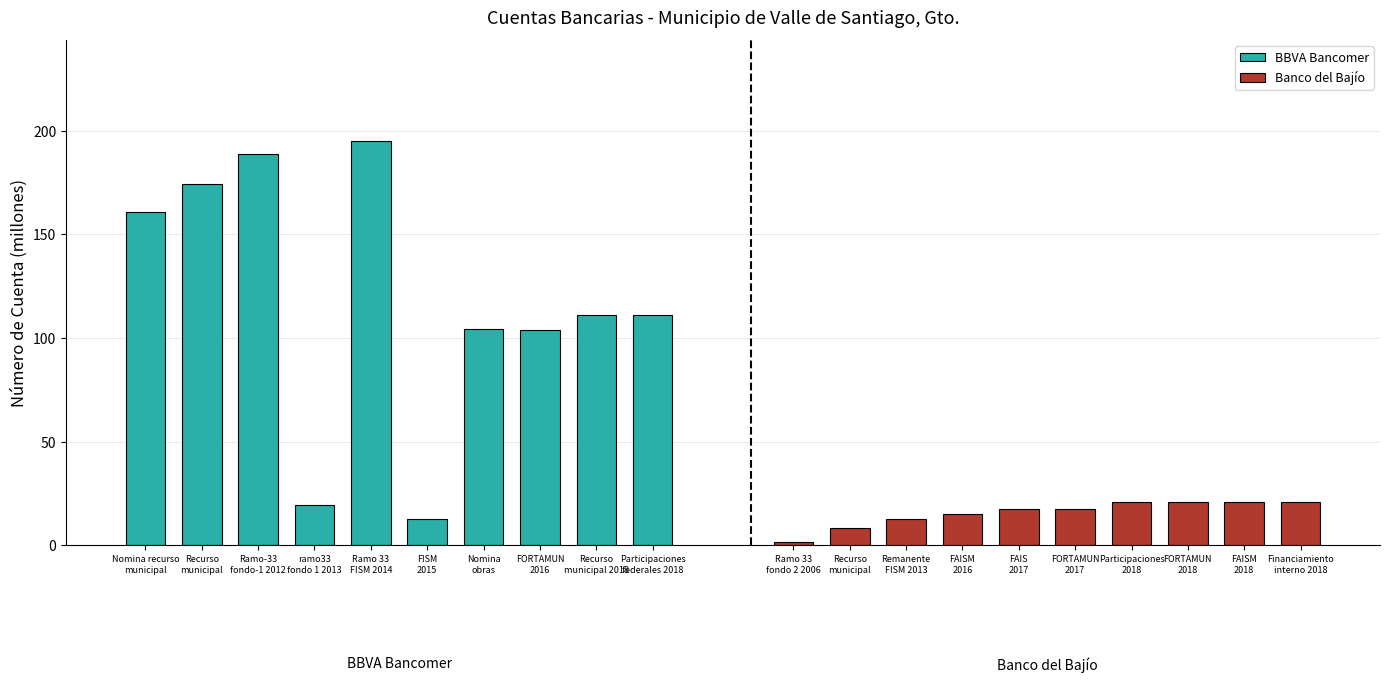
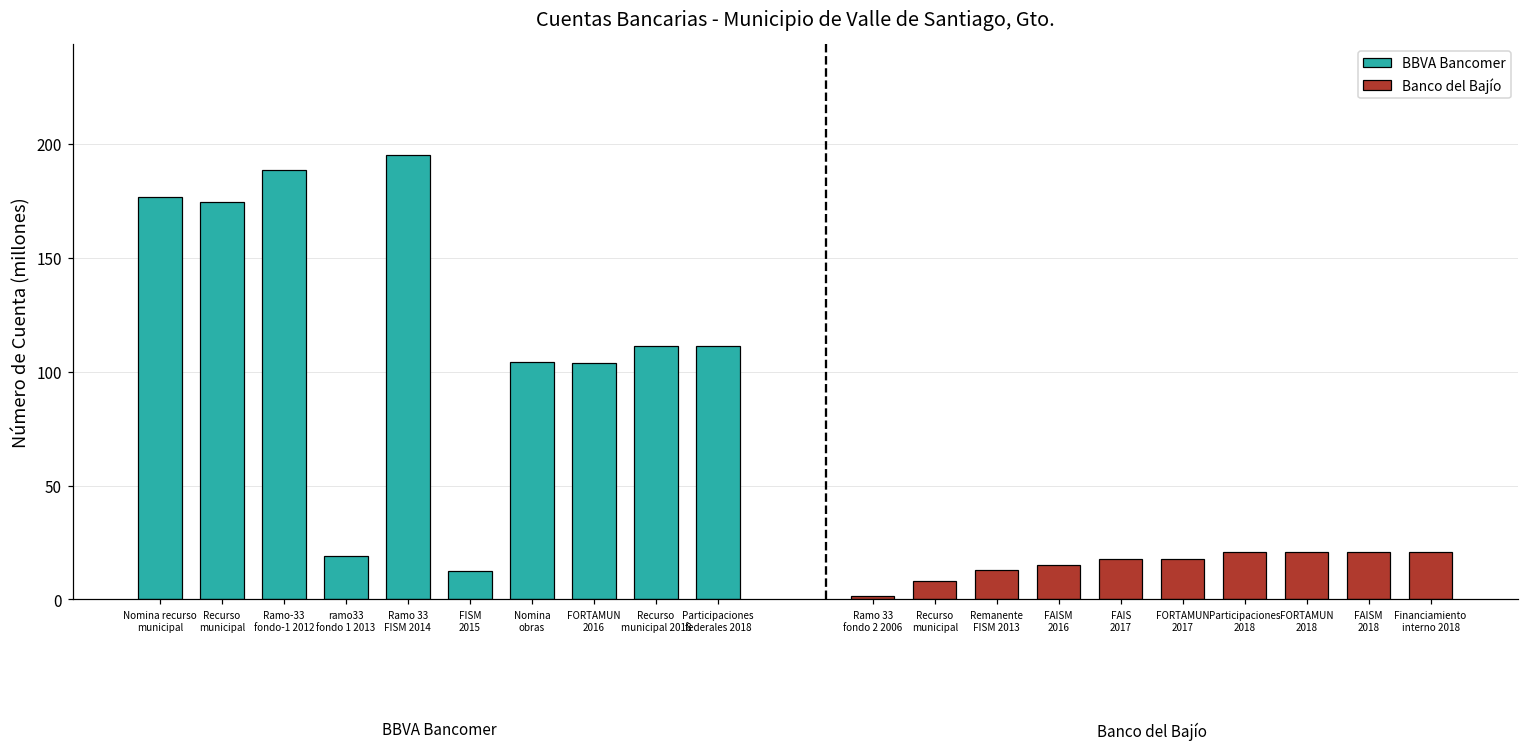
  {
    "BBVA Bancomer": {
-     "Nomina recurso municipal": 161,
+     "Nomina recurso municipal": 177,
      "Recurso municipal": 174,
      "Ramo-33 fondo-1 2012": 189,
      "ramo33 fondo 1 2013": 19,
      "Ramo 33 FISM 2014": 195,
      "FISM 2015": 13,
      "Nomina obras": 104,
      "FORTAMUN 2016": 104,
      "Recurso municipal 2018": 111,
      "Participaciones federales 2018": 111
    },
    "Banco del Bajío": {
      "Ramo 33 fondo 2 2006": 2,
      "Recurso municipal": 8,
      "Remanente FISM 2013": 13,
      "FAISM 2016": 15,
      "FAIS 2017": 18,
      "FORTAMUN 2017": 18,
      "Participaciones 2018": 21,
      "FORTAMUN 2018": 21,
      "FAISM 2018": 21,
      "Financiamiento interno 2018": 21
    }
  }
